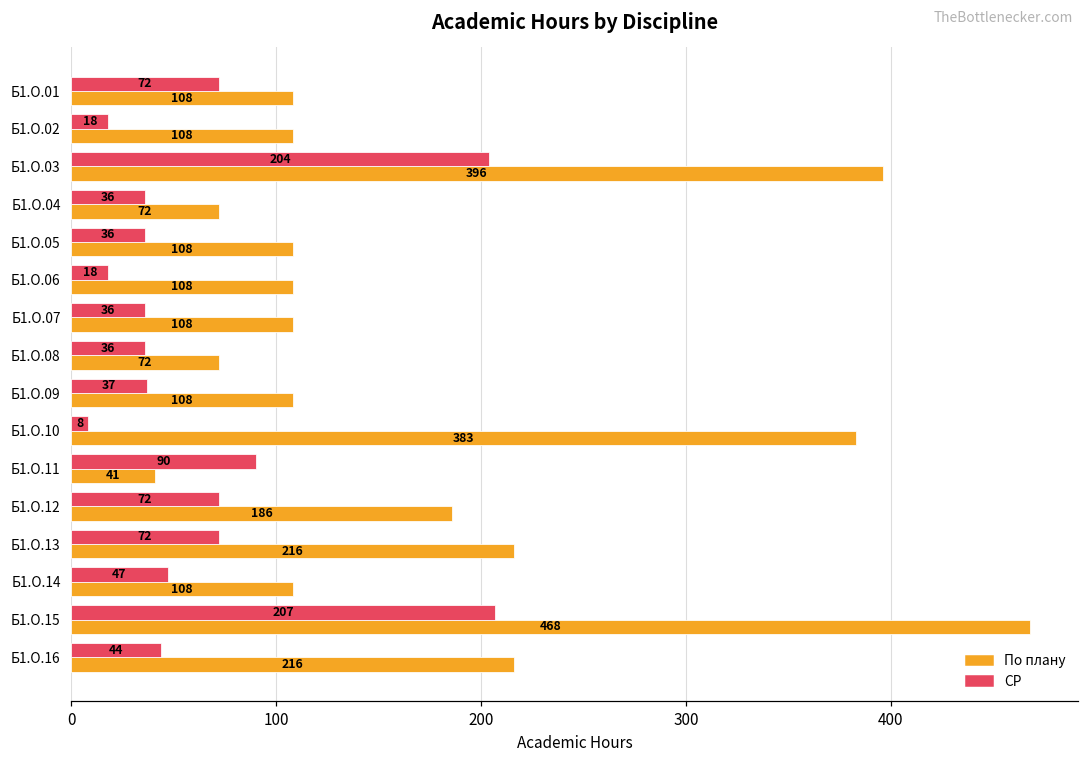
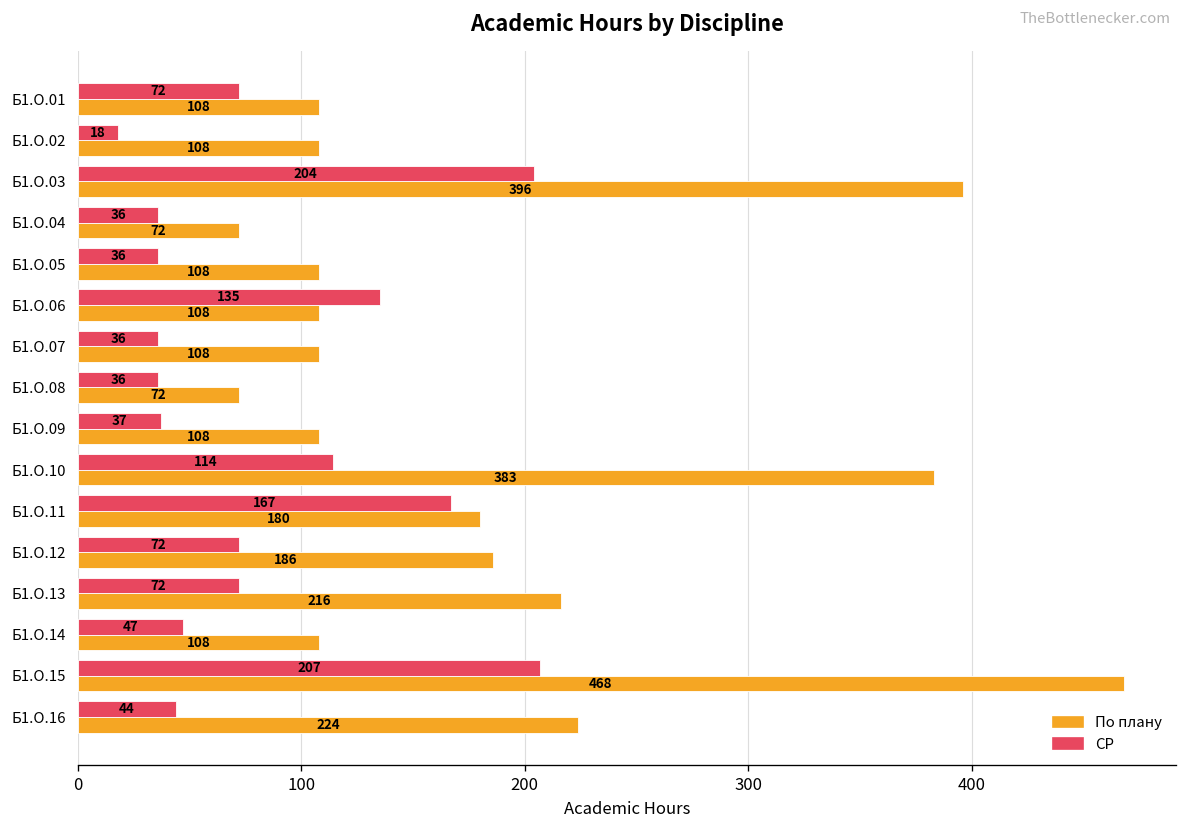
  {
    "По плану": {
      "Б1.О.01": 108,
      "Б1.О.02": 108,
      "Б1.О.03": 396,
      "Б1.О.04": 72,
      "Б1.О.05": 108,
      "Б1.О.06": 108,
      "Б1.О.07": 108,
      "Б1.О.08": 72,
      "Б1.О.09": 108,
      "Б1.О.10": 383,
-     "Б1.О.11": 41,
+     "Б1.О.11": 180,
      "Б1.О.12": 186,
      "Б1.О.13": 216,
      "Б1.О.14": 108,
      "Б1.О.15": 468,
-     "Б1.О.16": 216
+     "Б1.О.16": 224
    },
    "СР": {
      "Б1.О.01": 72,
      "Б1.О.02": 18,
      "Б1.О.03": 204,
      "Б1.О.04": 36,
      "Б1.О.05": 36,
-     "Б1.О.06": 18,
+     "Б1.О.06": 135,
      "Б1.О.07": 36,
      "Б1.О.08": 36,
      "Б1.О.09": 37,
-     "Б1.О.10": 8,
-     "Б1.О.11": 90,
+     "Б1.О.10": 114,
+     "Б1.О.11": 167,
      "Б1.О.12": 72,
      "Б1.О.13": 72,
      "Б1.О.14": 47,
      "Б1.О.15": 207,
      "Б1.О.16": 44
    }
  }
